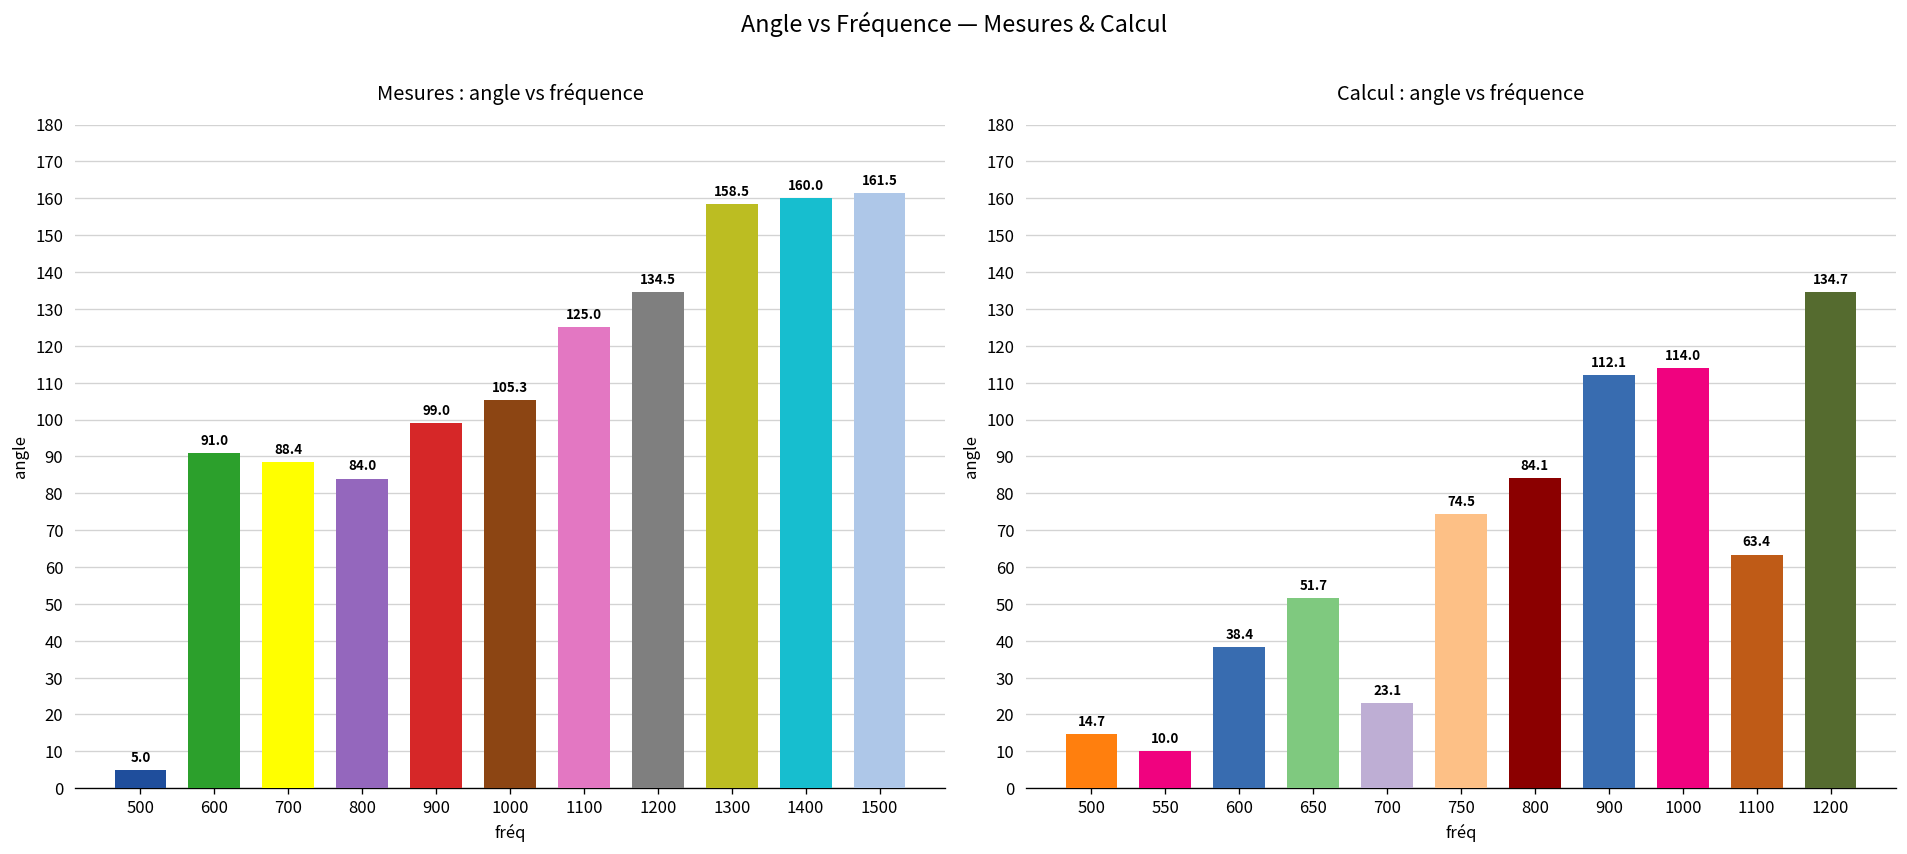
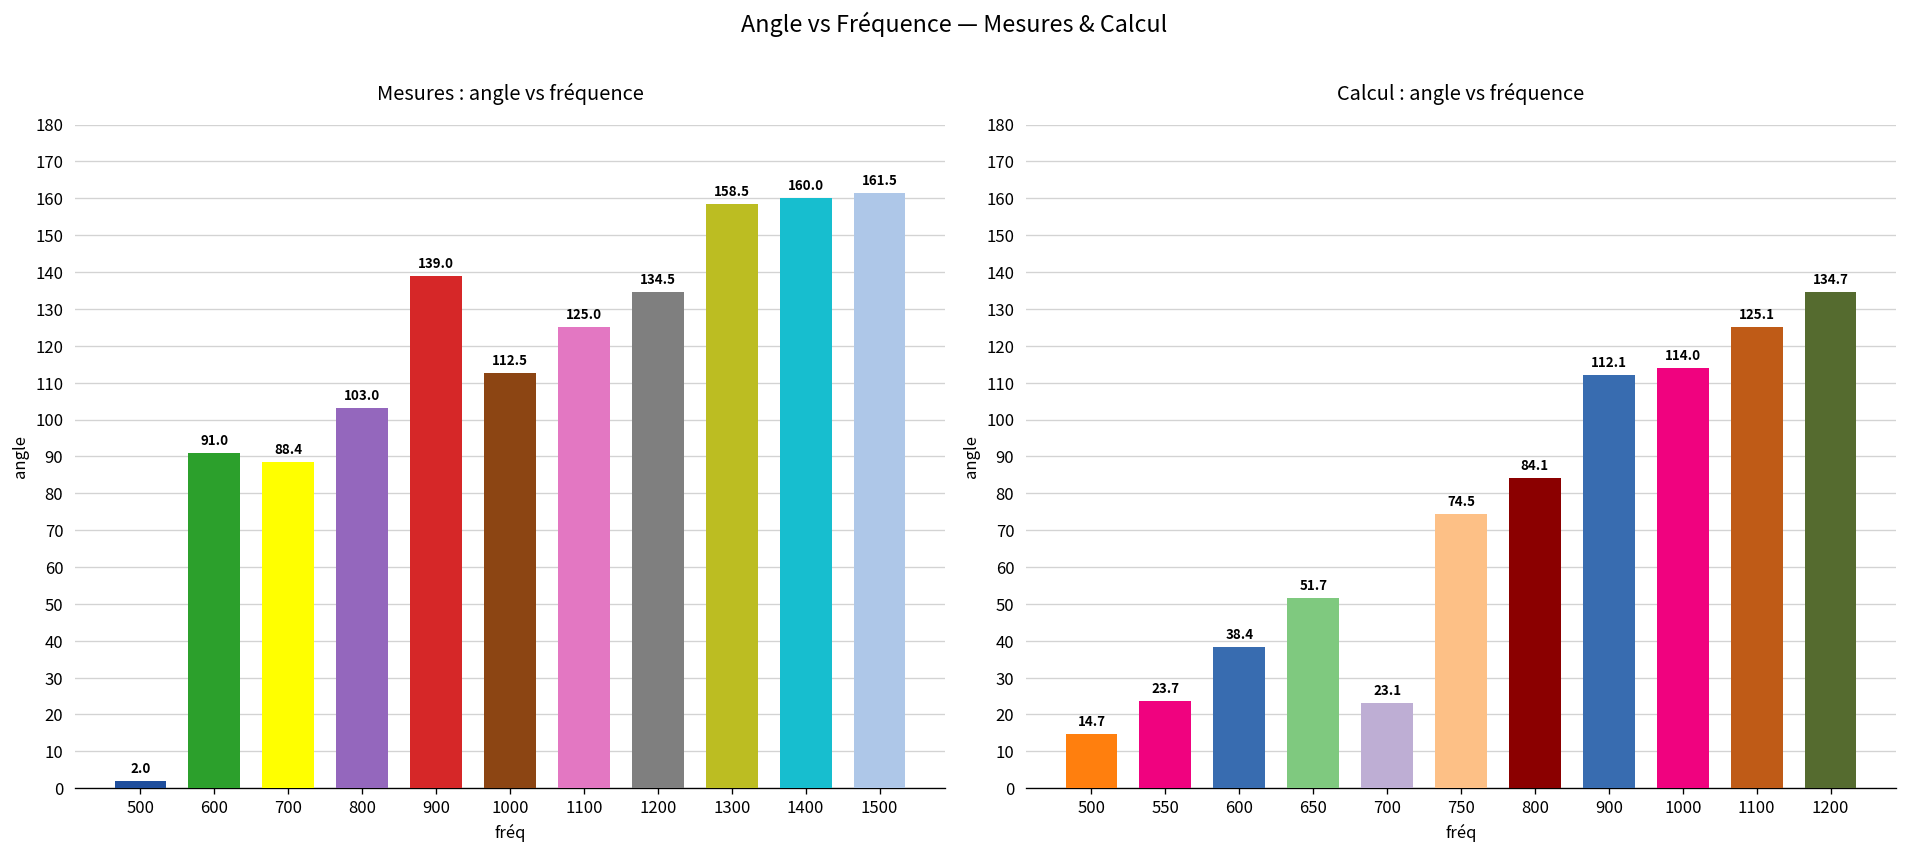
  {
    "Mesures : angle vs fréquence": {
-     "500": 5.0,
+     "500": 2.0,
      "600": 91.0,
      "700": 88.4,
-     "800": 84.0,
-     "900": 99.0,
-     "1000": 105.3,
+     "800": 103.0,
+     "900": 139.0,
+     "1000": 112.5,
      "1100": 125.0,
      "1200": 134.5,
      "1300": 158.5,
      "1400": 160.0,
      "1500": 161.5
    },
    "Calcul : angle vs fréquence": {
      "500": 14.7,
-     "550": 10.0,
+     "550": 23.7,
      "600": 38.4,
      "650": 51.7,
      "700": 23.1,
      "750": 74.5,
      "800": 84.1,
      "900": 112.1,
      "1000": 114.0,
-     "1100": 63.4,
+     "1100": 125.1,
      "1200": 134.7
    }
  }
